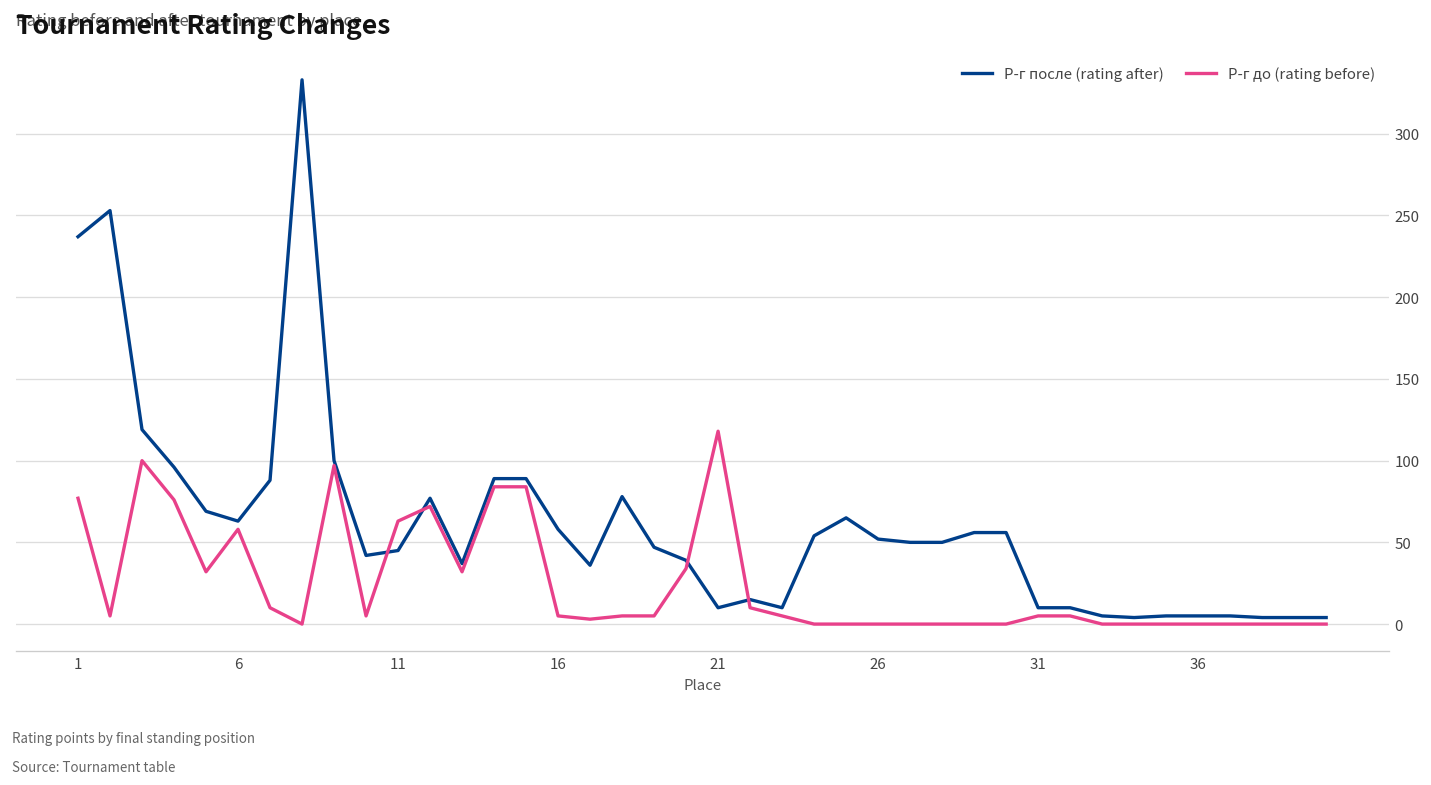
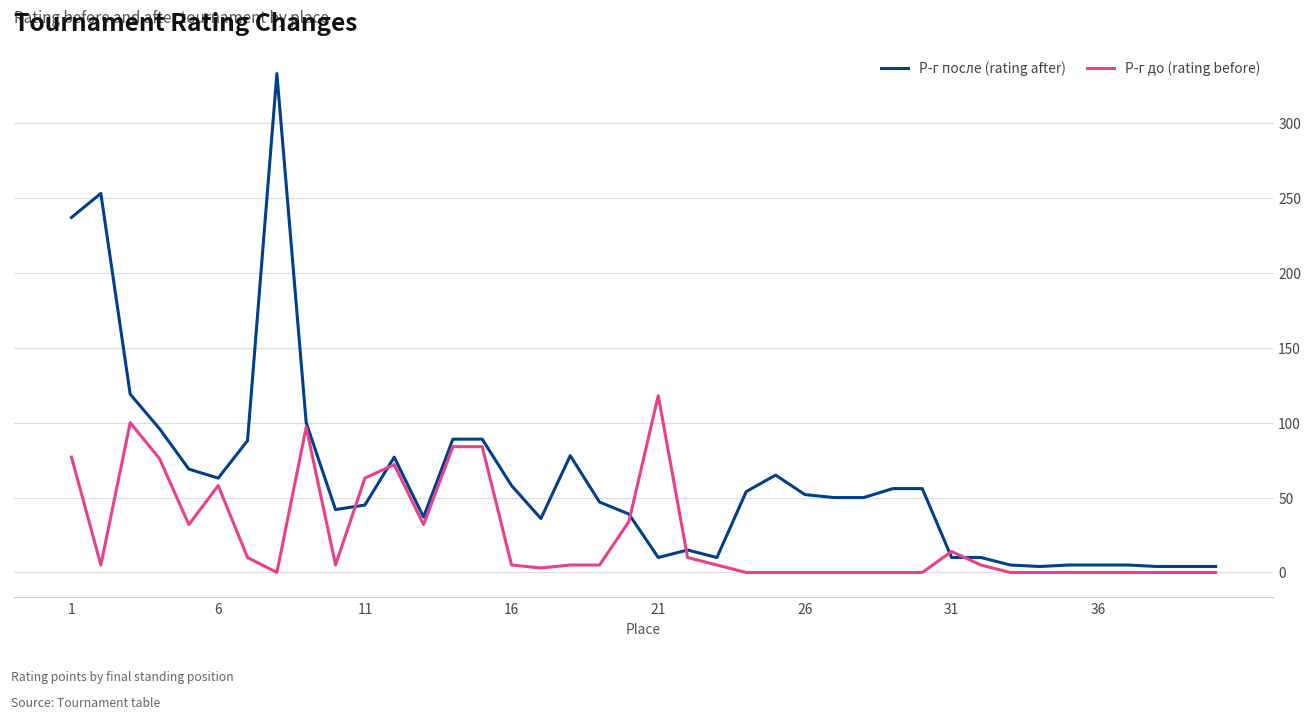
  {
    "Р-г после (rating after)": {
      "1": 237,
      "6": 63,
      "11": 45,
      "16": 58,
      "21": 10,
      "26": 52,
      "31": 10,
      "36": 5
    },
    "Р-г до (rating before)": {
      "1": 77,
      "6": 58,
      "11": 63,
      "16": 5,
      "21": 118,
      "26": 0,
-     "31": 5,
+     "31": 14,
      "36": 0
    }
  }
